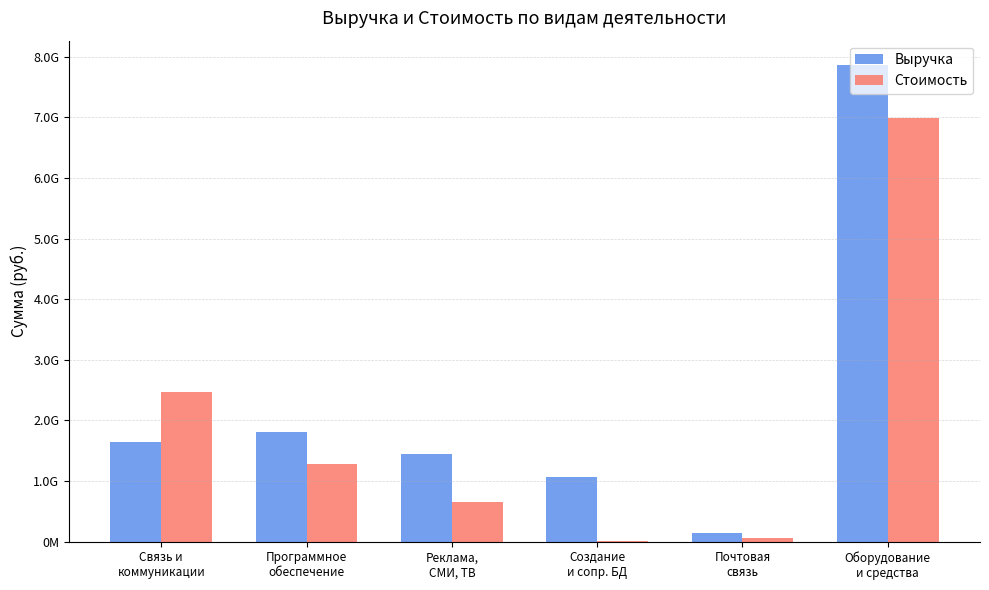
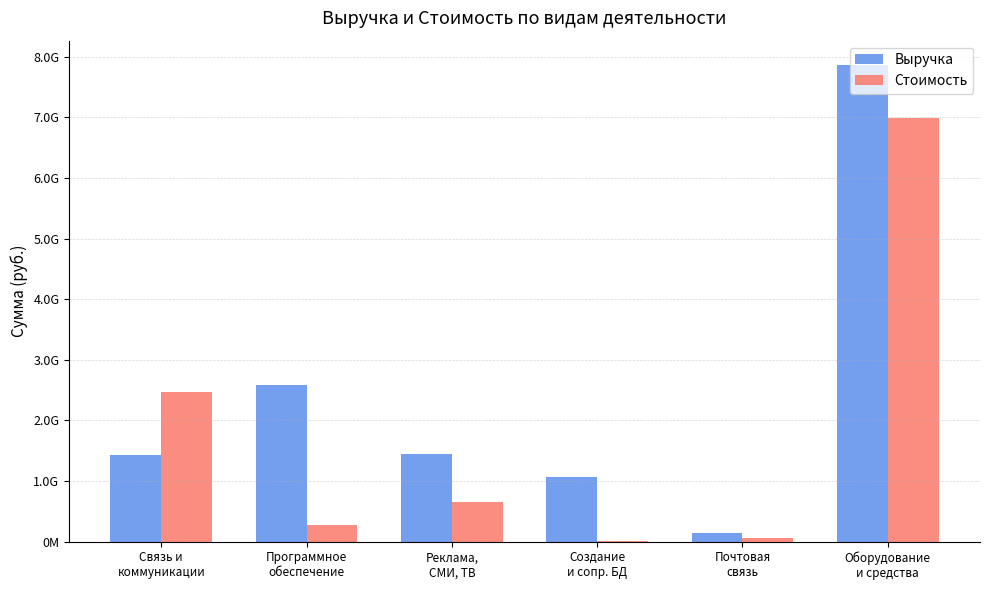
  {
    "Выручка": {
-     "Связь и коммуникации": 1600000000,
-     "Программное обеспечение": 1800000000,
+     "Связь и коммуникации": 1400000000,
+     "Программное обеспечение": 2600000000,
      "Реклама, СМИ, ТВ": 1400000000,
      "Создание и сопр. БД": 1100000000,
      "Почтовая связь": 100000000
    },
    "Стоимость": {
      "Связь и коммуникации": 2500000000,
-     "Программное обеспечение": 1300000000,
+     "Программное обеспечение": 300000000,
      "Реклама, СМИ, ТВ": 700000000,
      "Почтовая связь": 100000000,
      "Оборудование и средства": 7000000000
    }
  }
